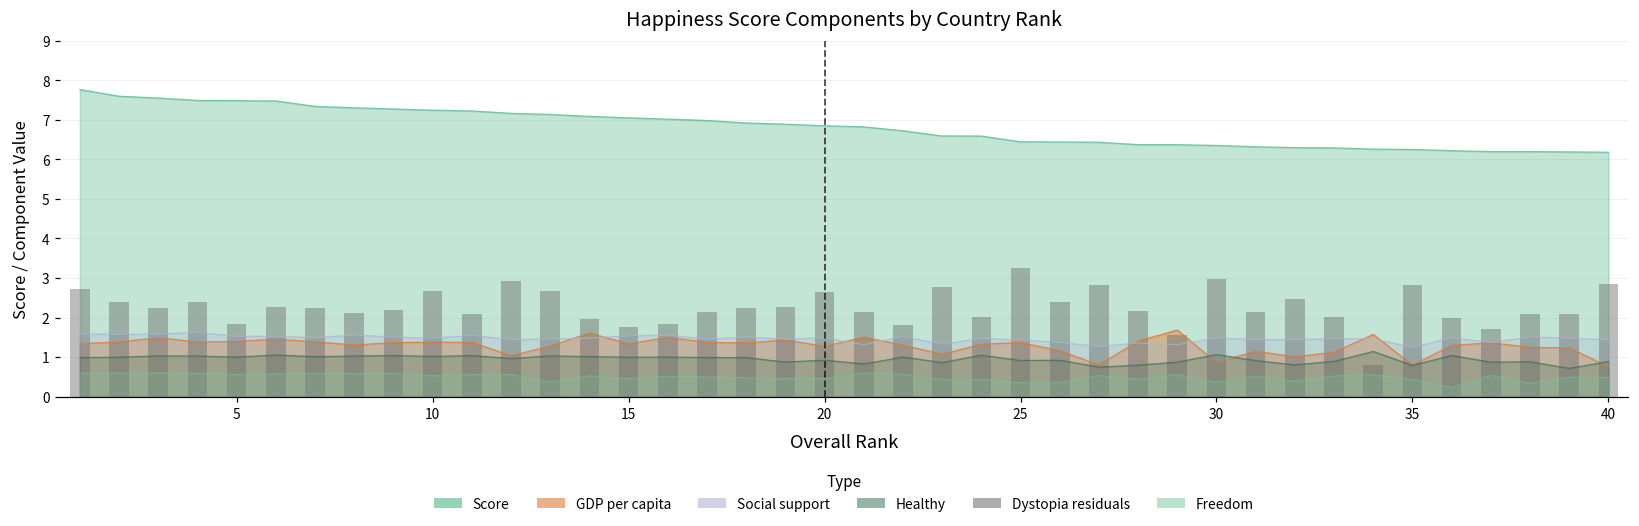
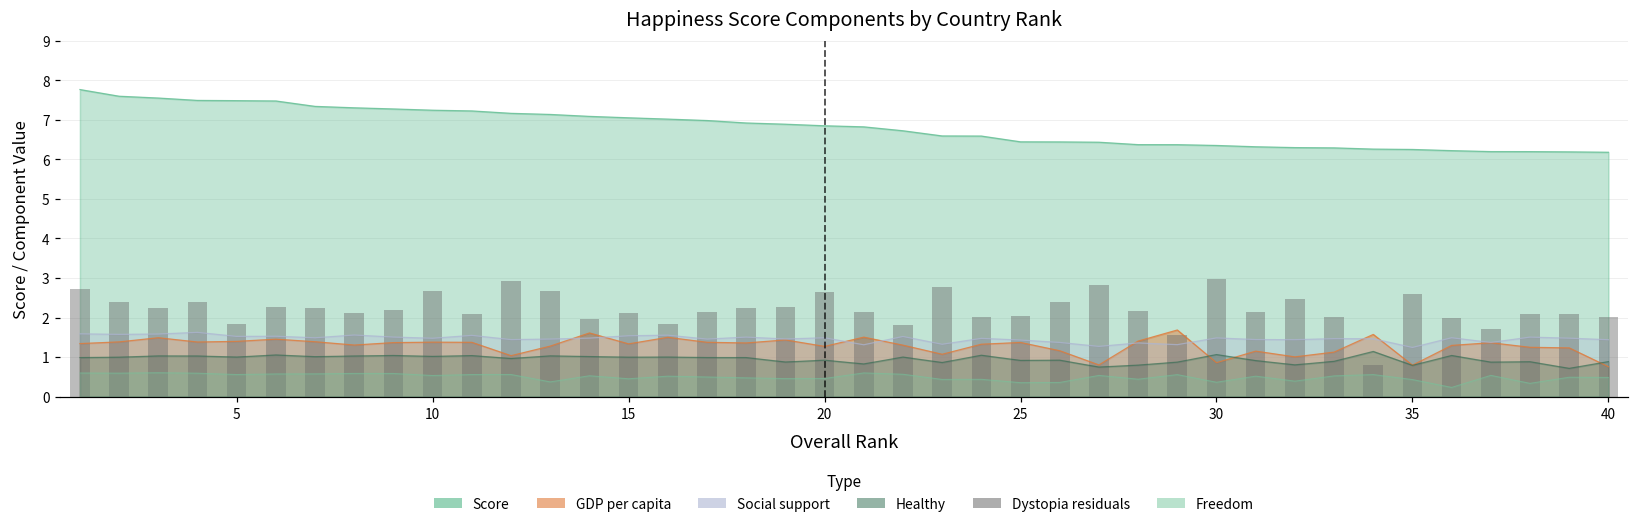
  {
    "Dystopia residuals": {
      "5": 1.8,
      "10": 2.7,
-     "15": 1.8,
+     "15": 2.1,
      "20": 2.6,
-     "25": 3.3,
+     "25": 2.0,
      "30": 3.0,
-     "35": 2.8,
-     "40": 2.8
+     "35": 2.6,
+     "40": 2.0
    },
    "GDP per capita": {
      "5": 1.4,
      "10": 1.4,
      "15": 1.3,
      "20": 1.3,
      "30": 0.9,
      "40": 0.8
    }
  }
